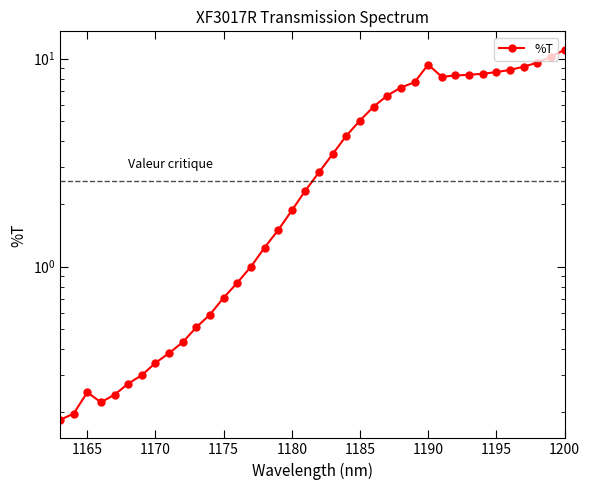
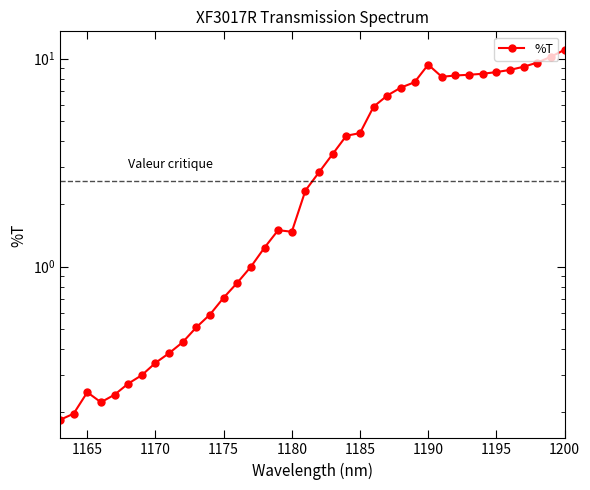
  {
    "1165": 0.25,
    "1170": 0.34,
    "1175": 0.7,
-   "1180": 1.9,
-   "1185": 5.0,
+   "1180": 1.5,
+   "1185": 4.4,
    "1190": 9,
    "1195": 8.6,
    "1200": 11
  }
